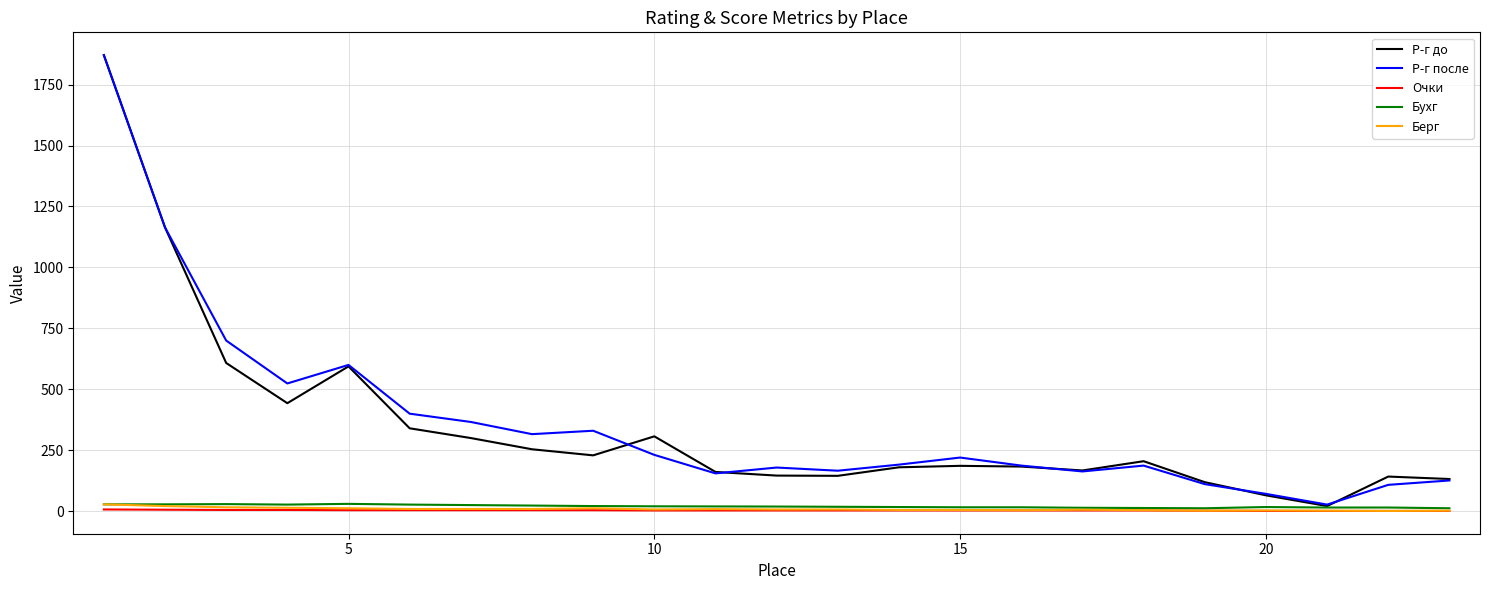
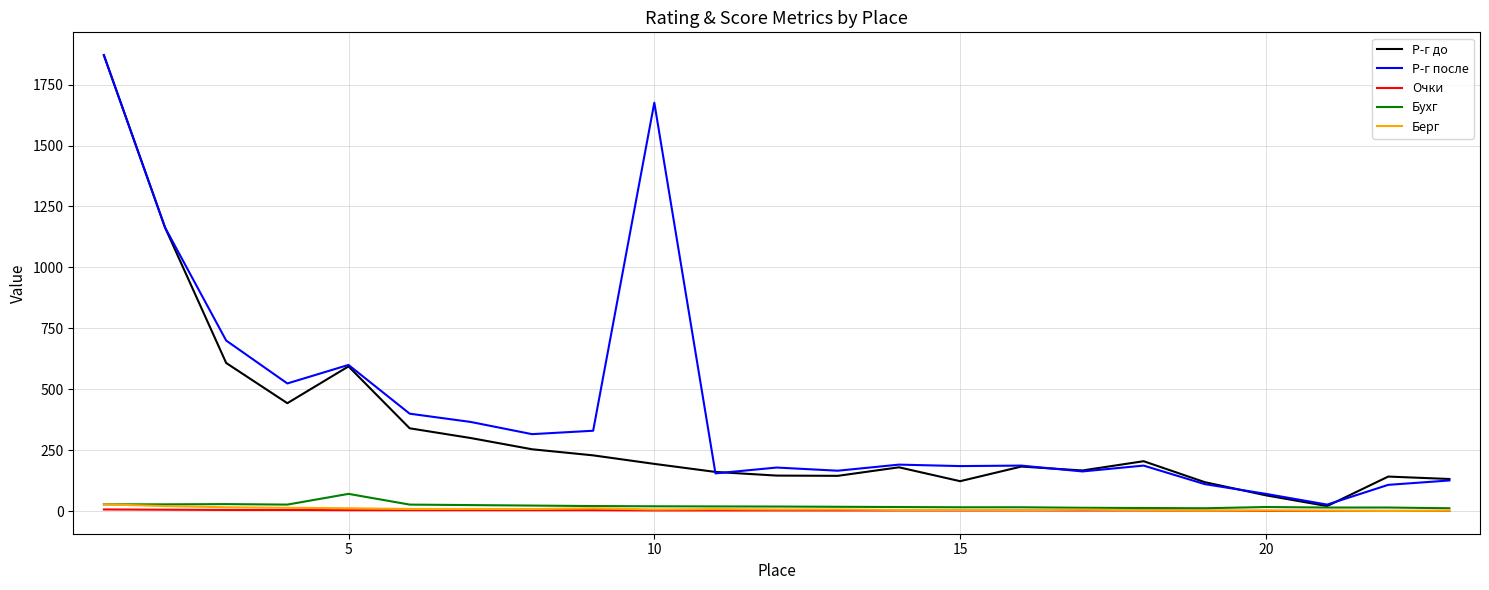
  {
    "Р-г до": {
-     "10": 310,
-     "15": 190
+     "10": 190,
+     "15": 120
    },
    "Р-г после": {
-     "10": 230,
-     "15": 220
+     "10": 1680,
+     "15": 190
    },
    "Бухг": {
-     "5": 30,
+     "5": 70,
      "10": 20,
      "15": 20,
      "20": 20
    }
  }
